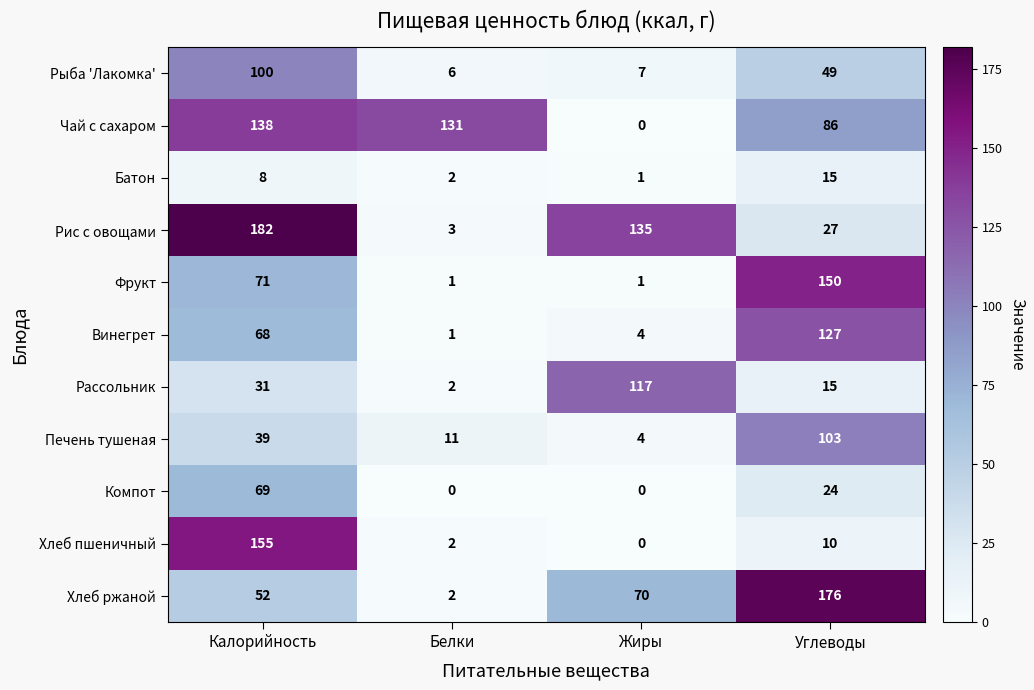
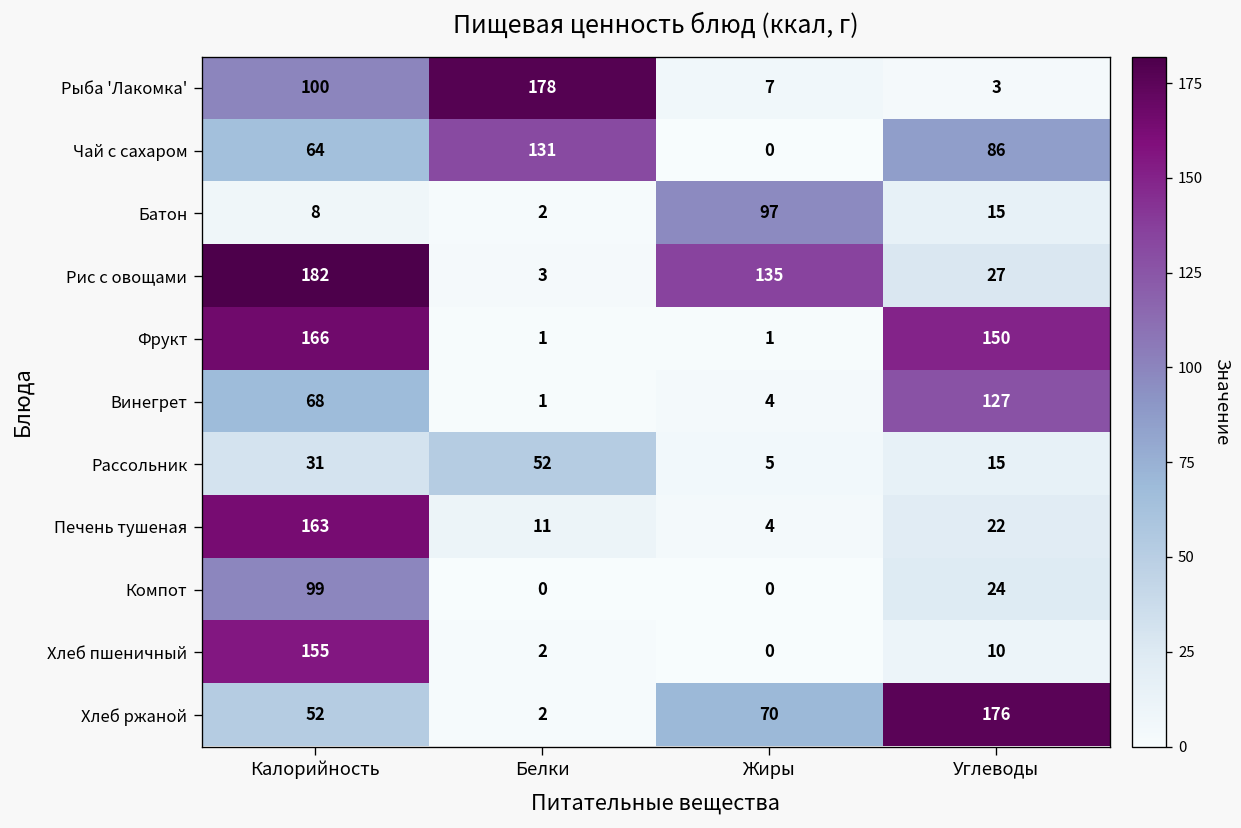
  {
    "Рыба 'Лакомка'": {
      "Калорийность": 100,
-     "Белки": 6,
+     "Белки": 178,
      "Жиры": 7,
-     "Углеводы": 49
+     "Углеводы": 3
    },
    "Чай с сахаром": {
-     "Калорийность": 138,
+     "Калорийность": 64,
      "Белки": 131,
      "Жиры": 0,
      "Углеводы": 86
    },
    "Батон": {
      "Калорийность": 8,
      "Белки": 2,
-     "Жиры": 1,
+     "Жиры": 97,
      "Углеводы": 15
    },
    "Рис с овощами": {
      "Калорийность": 182,
      "Белки": 3,
      "Жиры": 135,
      "Углеводы": 27
    },
    "Фрукт": {
-     "Калорийность": 71,
+     "Калорийность": 166,
      "Белки": 1,
      "Жиры": 1,
      "Углеводы": 150
    },
    "Винегрет": {
      "Калорийность": 68,
      "Белки": 1,
      "Жиры": 4,
      "Углеводы": 127
    },
    "Рассольник": {
      "Калорийность": 31,
-     "Белки": 2,
-     "Жиры": 117,
+     "Белки": 52,
+     "Жиры": 5,
      "Углеводы": 15
    },
    "Печень тушеная": {
-     "Калорийность": 39,
+     "Калорийность": 163,
      "Белки": 11,
      "Жиры": 4,
-     "Углеводы": 103
+     "Углеводы": 22
    },
    "Компот": {
-     "Калорийность": 69,
+     "Калорийность": 99,
      "Белки": 0,
      "Жиры": 0,
      "Углеводы": 24
    },
    "Хлеб пшеничный": {
      "Калорийность": 155,
      "Белки": 2,
      "Жиры": 0,
      "Углеводы": 10
    },
    "Хлеб ржаной": {
      "Калорийность": 52,
      "Белки": 2,
      "Жиры": 70,
      "Углеводы": 176
    }
  }
